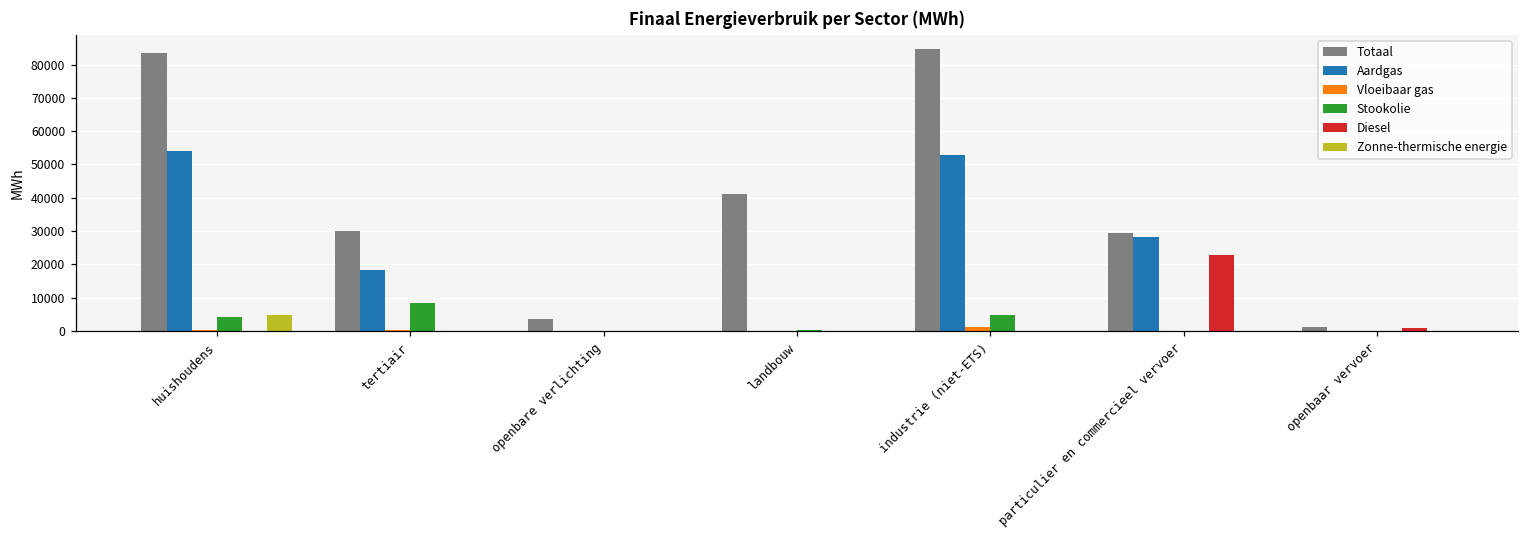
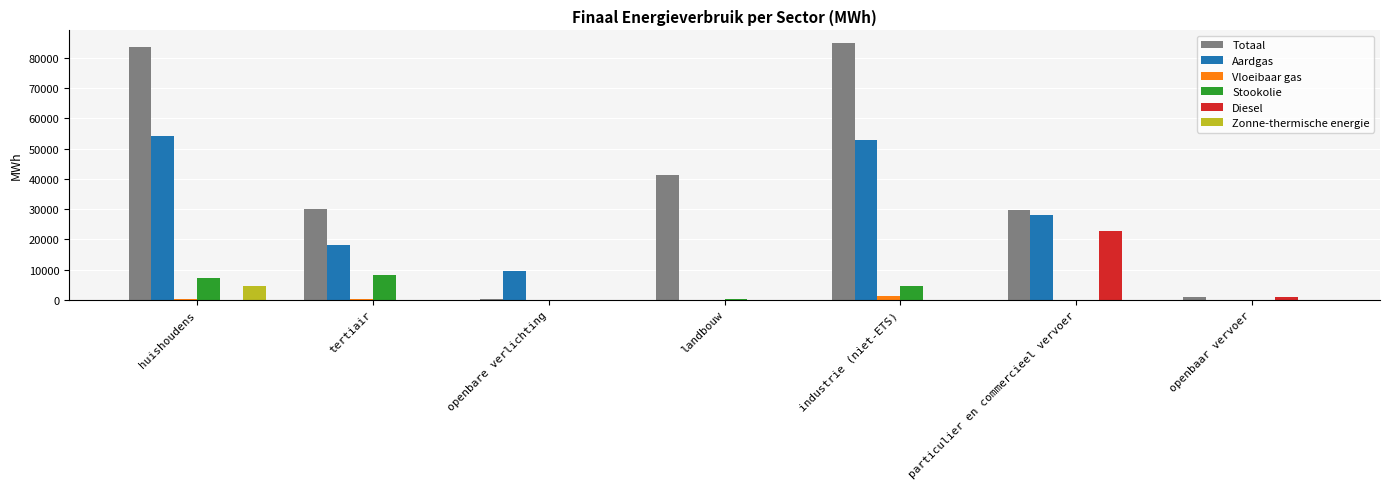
  {
    "Totaal": {
      "huishoudens": 83000,
      "tertiair": 30000,
-     "openbare verlichting": 4000,
+     "openbare verlichting": 0,
      "landbouw": 41000,
      "industrie (niet-ETS)": 85000,
      "particulier en commercieel vervoer": 30000,
      "openbaar vervoer": 1000
    },
    "Aardgas": {
      "huishoudens": 54000,
      "tertiair": 18000,
-     "openbare verlichting": 0,
+     "openbare verlichting": 9000,
      "industrie (niet-ETS)": 53000,
      "particulier en commercieel vervoer": 28000,
      "openbaar vervoer": 0
    },
    "Vloeibaar gas": {
      "openbare verlichting": 0,
      "industrie (niet-ETS)": 1000,
      "openbaar vervoer": 0
    },
    "Stookolie": {
-     "huishoudens": 4000,
+     "huishoudens": 7000,
      "tertiair": 8000,
      "openbare verlichting": 0,
      "industrie (niet-ETS)": 5000,
      "particulier en commercieel vervoer": 0,
      "openbaar vervoer": 0
    },
    "Diesel": {
      "huishoudens": 0,
      "tertiair": 0,
      "openbare verlichting": 0,
      "landbouw": 0,
      "industrie (niet-ETS)": 0,
      "particulier en commercieel vervoer": 23000,
      "openbaar vervoer": 1000
    },
    "Zonne-thermische energie": {
      "huishoudens": 5000,
      "openbare verlichting": 0,
      "landbouw": 0,
      "industrie (niet-ETS)": 0,
      "particulier en commercieel vervoer": 0,
      "openbaar vervoer": 0
    }
  }
